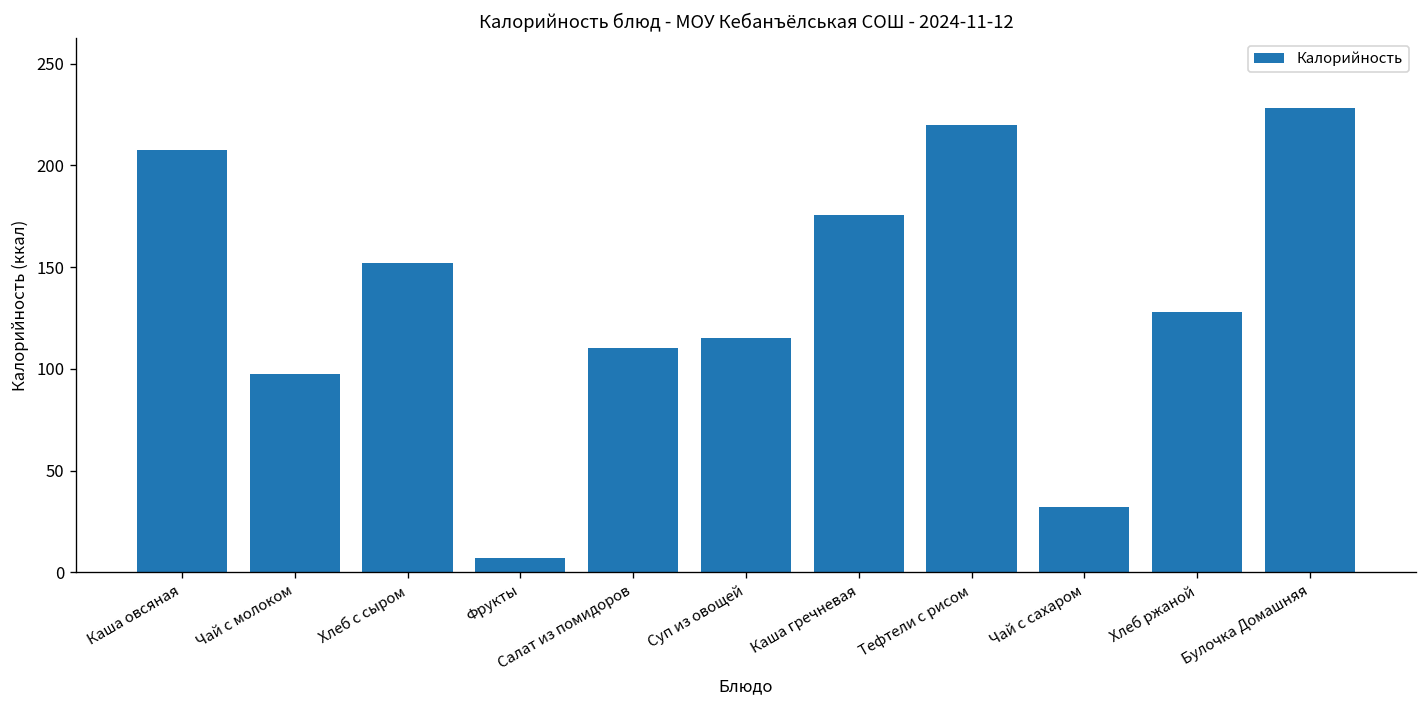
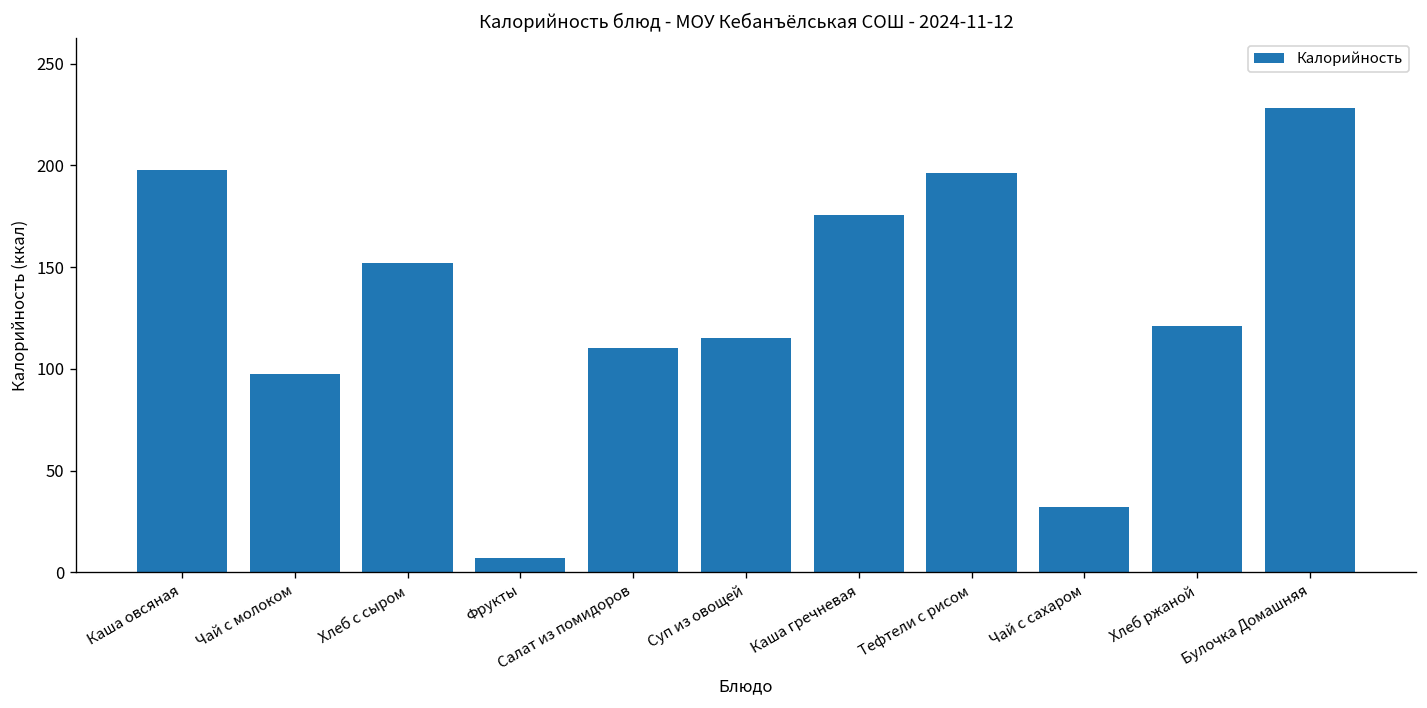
  {
-   "Каша овсяная": 207,
+   "Каша овсяная": 198,
    "Чай с молоком": 98,
    "Хлеб с сыром": 152,
    "Фрукты": 7,
    "Салат из помидоров": 110,
    "Суп из овощей": 115,
    "Каша гречневая": 176,
-   "Тефтели с рисом": 220,
+   "Тефтели с рисом": 196,
    "Чай с сахаром": 32,
-   "Хлеб ржаной": 128,
+   "Хлеб ржаной": 121,
    "Булочка Домашняя": 228
  }
